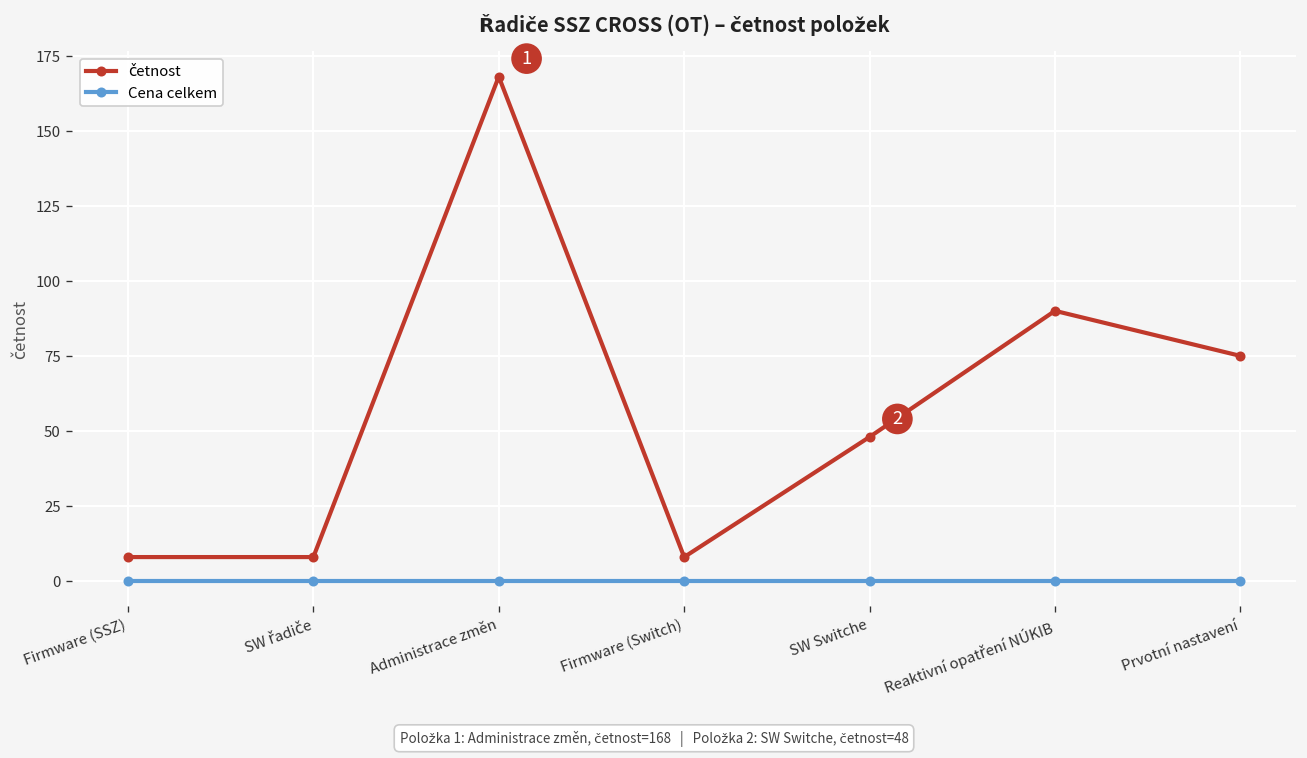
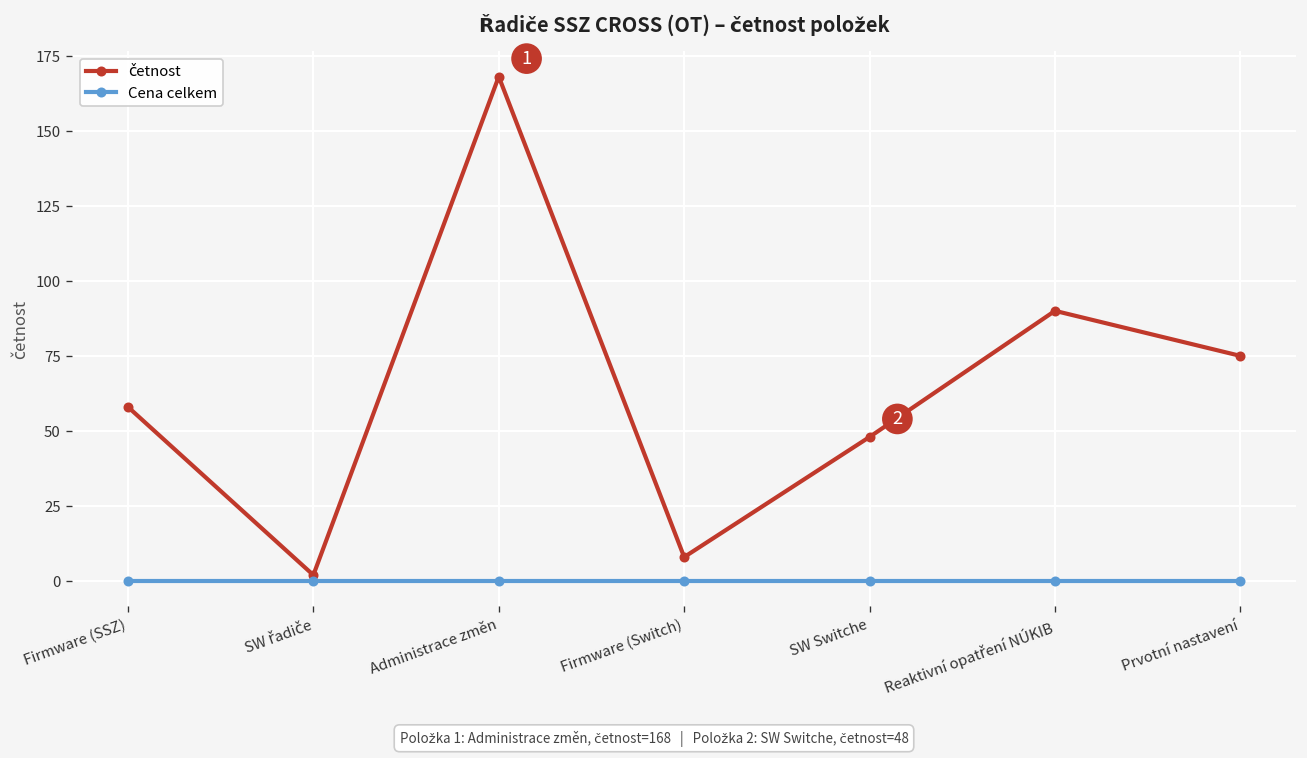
  {
    "četnost": {
-     "Firmware (SSZ)": 8,
-     "SW řadiče": 8,
+     "Firmware (SSZ)": 58,
+     "SW řadiče": 2,
      "Firmware (Switch)": 8,
      "Reaktivní opatření NÚKIB": 90,
      "Prvotní nastavení": 75
    },
    "Cena celkem": {
      "Firmware (SSZ)": 0,
      "SW řadiče": 0,
      "Administrace změn": 0,
      "Firmware (Switch)": 0,
      "SW Switche": 0,
      "Reaktivní opatření NÚKIB": 0,
      "Prvotní nastavení": 0
    }
  }
